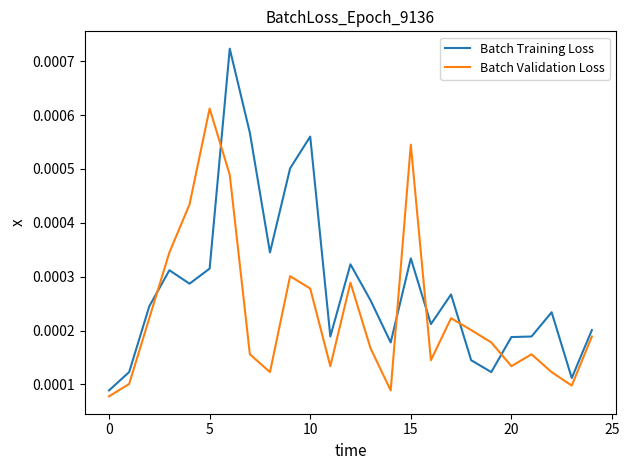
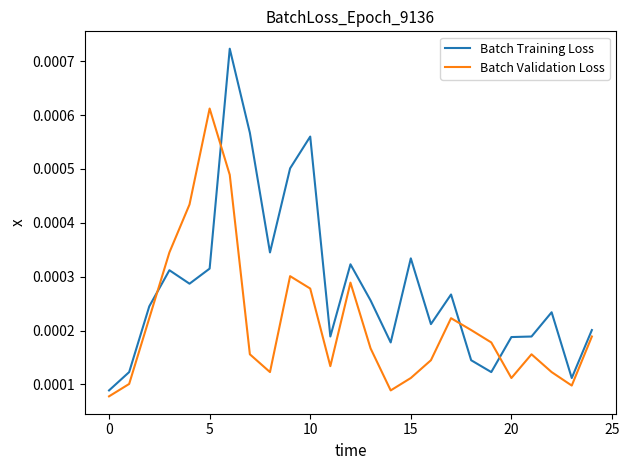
  {
    "Batch Training Loss": {
      "0": 0.00009,
      "5": 0.00032,
      "10": 0.00056,
      "15": 0.00033,
      "20": 0.00019
    },
    "Batch Validation Loss": {
      "0": 0.00008,
      "5": 0.00061,
      "10": 0.00028,
-     "15": 0.00055,
-     "20": 0.00013
+     "15": 0.00011,
+     "20": 0.00011
    }
  }
